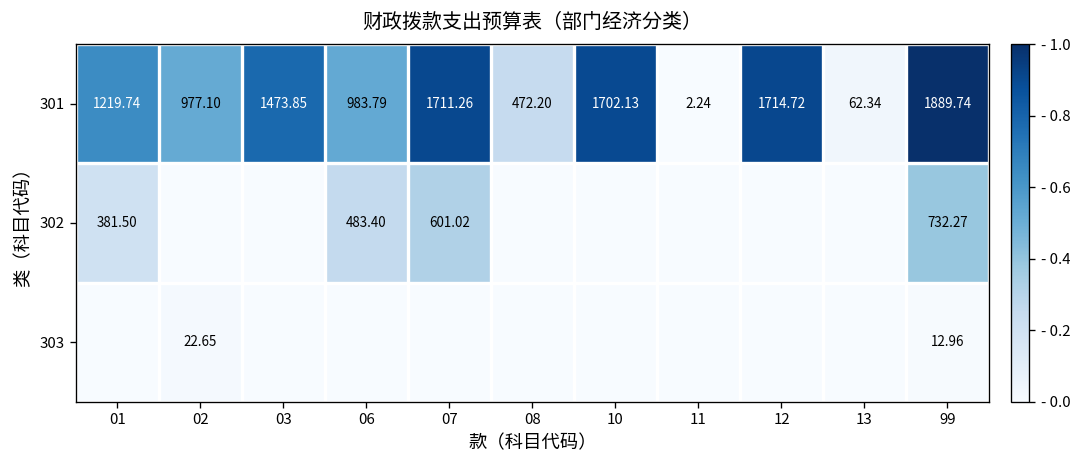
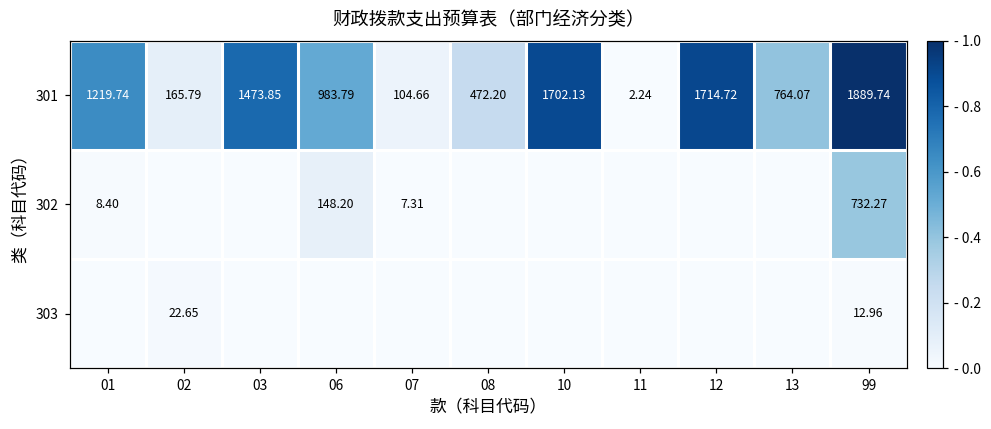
  {
    "301": {
      "01": 1219.74,
-     "02": 977.10,
+     "02": 165.79,
      "03": 1473.85,
      "06": 983.79,
-     "07": 1711.26,
+     "07": 104.66,
      "08": 472.20,
      "10": 1702.13,
      "11": 2.24,
      "12": 1714.72,
-     "13": 62.34,
+     "13": 764.07,
      "99": 1889.74
    },
    "302": {
-     "01": 381.50,
-     "06": 483.40,
-     "07": 601.02,
+     "01": 8.40,
+     "06": 148.20,
+     "07": 7.31,
      "99": 732.27
    },
    "303": {
      "02": 22.65,
      "99": 12.96
    }
  }
